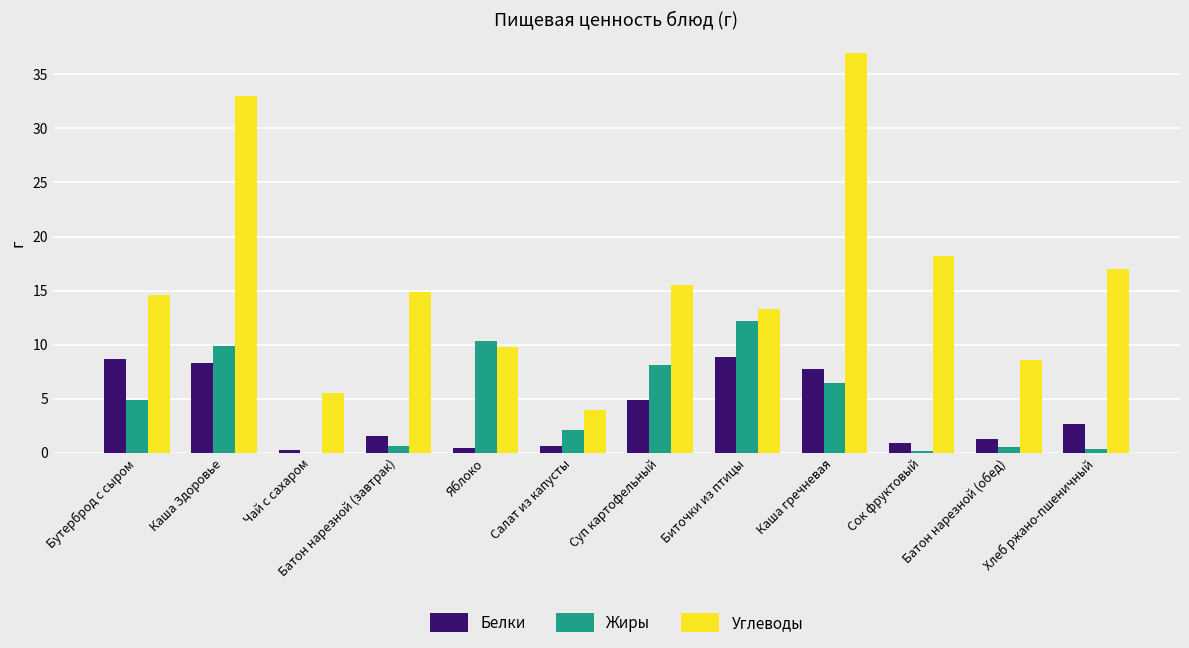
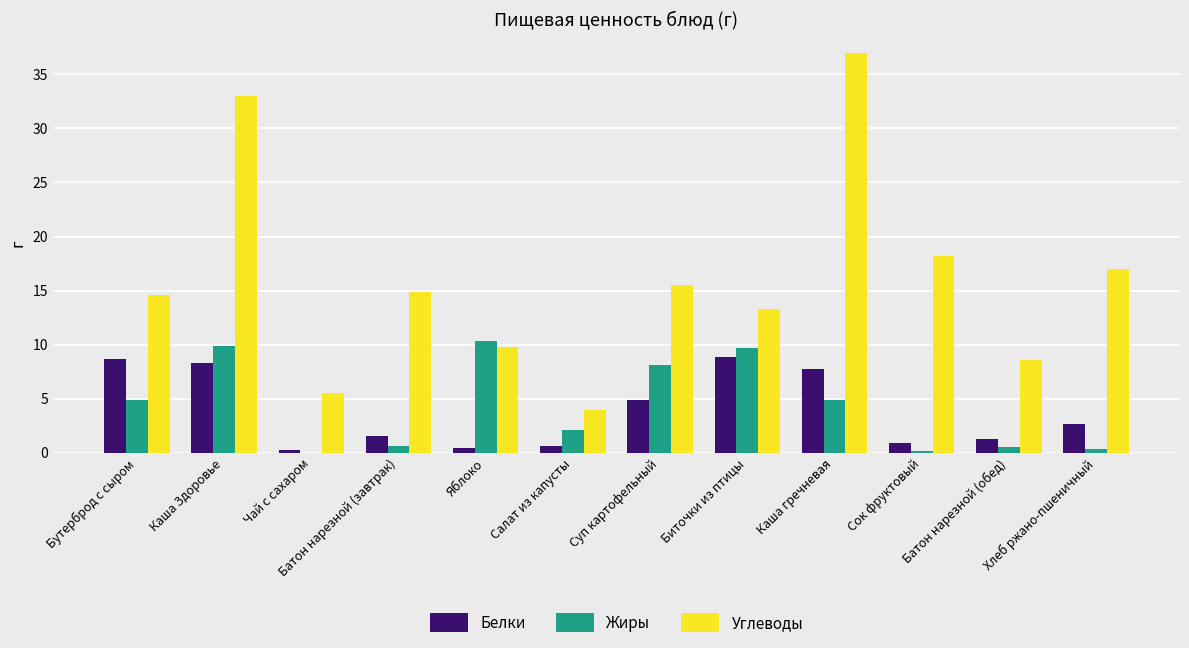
  {
    "Белки": {
      "Бутерброд с сыром": 8.7,
      "Каша Здоровье": 8.3,
      "Чай с сахаром": 0.3,
      "Батон нарезной (завтрак)": 1.6,
      "Яблоко": 0.4,
      "Салат из капусты": 0.6,
      "Суп картофельный": 4.9,
      "Биточки из птицы": 8.9,
      "Каша гречневая": 7.7,
      "Сок фруктовый": 0.9,
      "Батон нарезной (обед)": 1.3,
      "Хлеб ржано-пшеничный": 2.7
    },
    "Жиры": {
      "Бутерброд с сыром": 4.9,
      "Каша Здоровье": 9.9,
      "Батон нарезной (завтрак)": 0.6,
      "Яблоко": 10.3,
      "Салат из капусты": 2.1,
      "Суп картофельный": 8.1,
-     "Биточки из птицы": 12.2,
-     "Каша гречневая": 6.4,
+     "Биточки из птицы": 9.7,
+     "Каша гречневая": 4.9,
      "Батон нарезной (обед)": 0.5,
      "Хлеб ржано-пшеничный": 0.4
    },
    "Углеводы": {
      "Бутерброд с сыром": 14.6,
      "Каша Здоровье": 33.0,
      "Чай с сахаром": 5.6,
      "Батон нарезной (завтрак)": 14.9,
      "Яблоко": 9.8,
      "Салат из капусты": 4.0,
      "Суп картофельный": 15.5,
      "Биточки из птицы": 13.3,
      "Каша гречневая": 37.0,
      "Сок фруктовый": 18.2,
      "Батон нарезной (обед)": 8.6,
      "Хлеб ржано-пшеничный": 17.0
    }
  }
